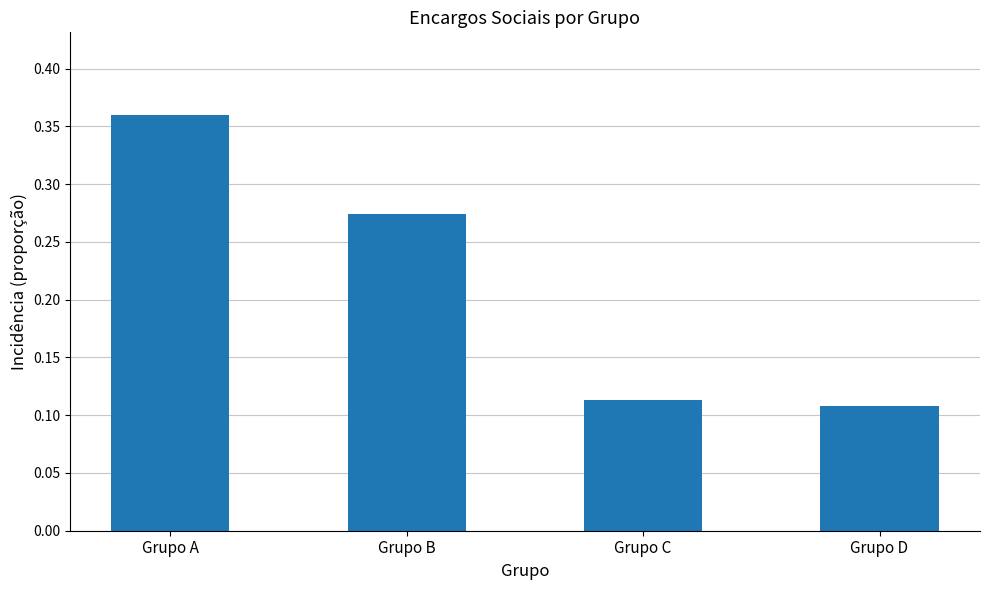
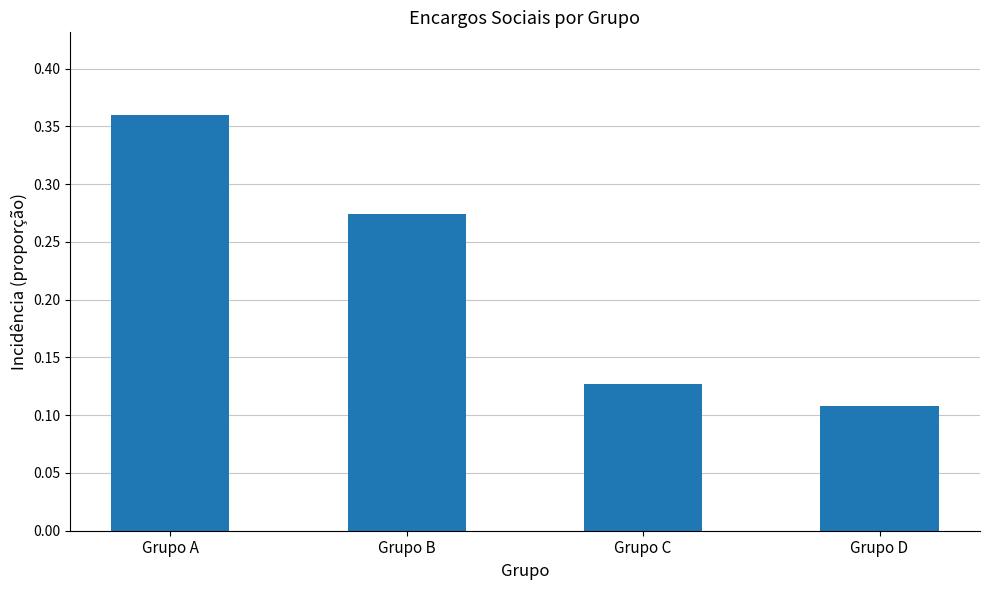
  {
    "Grupo A": 0.360,
    "Grupo B": 0.274,
-   "Grupo C": 0.113,
+   "Grupo C": 0.127,
    "Grupo D": 0.108
  }
